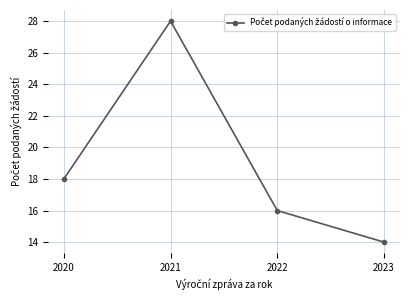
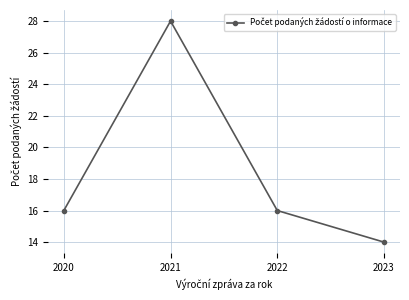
  {
-   "2020": 18,
+   "2020": 16,
    "2021": 28,
    "2022": 16,
    "2023": 14
  }
